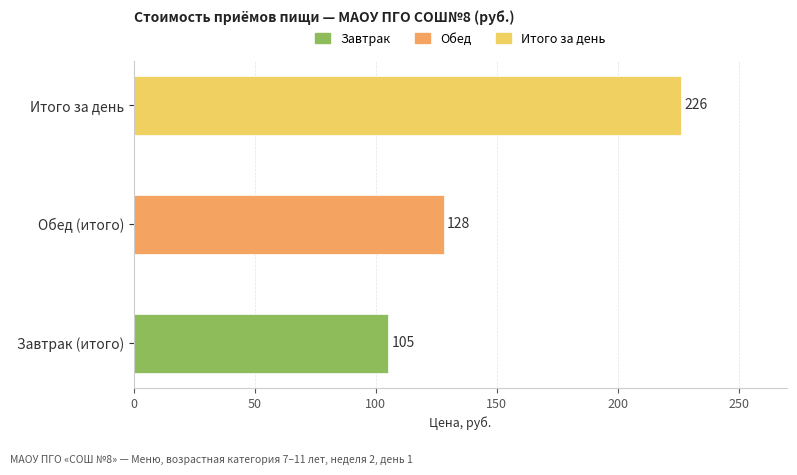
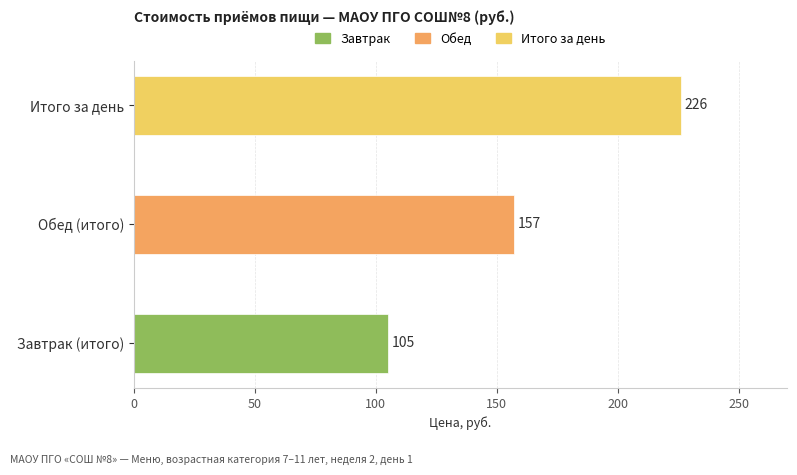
  {
    "Итого за день": 226,
-   "Обед (итого)": 128,
+   "Обед (итого)": 157,
    "Завтрак (итого)": 105
  }
